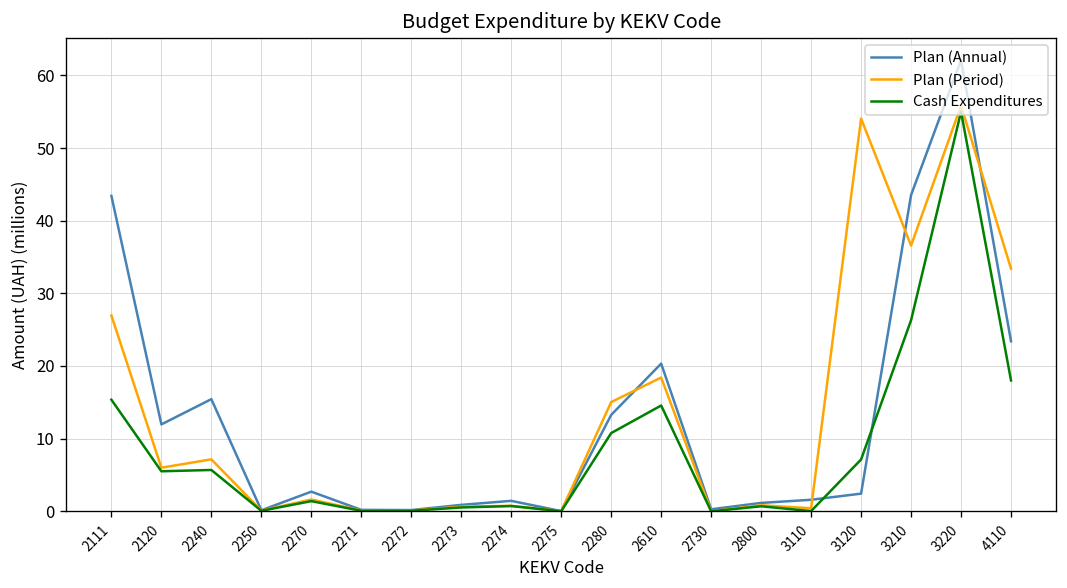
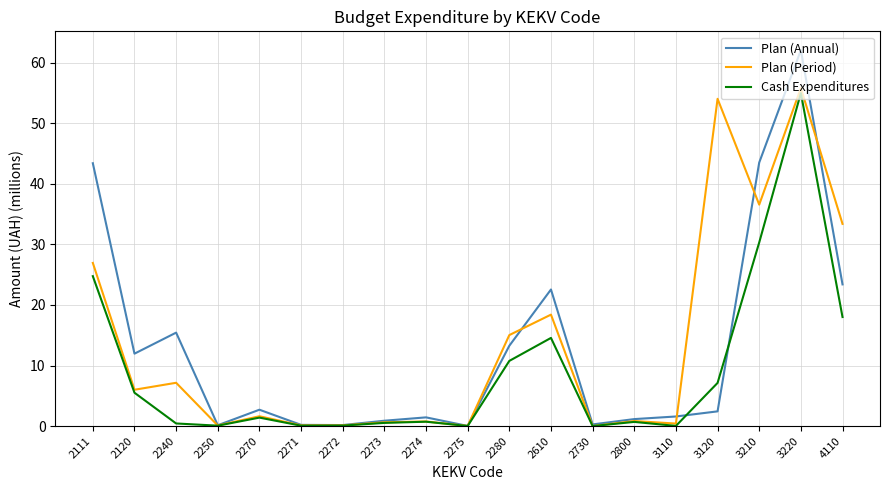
  {
    "Plan (Annual)": {
      "2111": 43,
      "2120": 12,
      "2240": 15,
      "2270": 3,
      "2274": 1,
      "2280": 13,
-     "2610": 20,
+     "2610": 23,
      "3110": 2,
      "3120": 2,
      "3210": 44,
      "4110": 23
    },
    "Plan (Period)": {
      "2111": 27,
      "2120": 6,
      "2240": 7,
      "2280": 15,
      "2610": 18,
      "3120": 54,
      "3210": 37,
      "4110": 33
    },
    "Cash Expenditures": {
-     "2111": 15,
+     "2111": 25,
      "2120": 6,
-     "2240": 6,
+     "2240": 0,
      "2280": 11,
      "2610": 15,
      "3120": 7,
-     "3210": 26,
+     "3210": 30,
      "4110": 18
    }
  }
